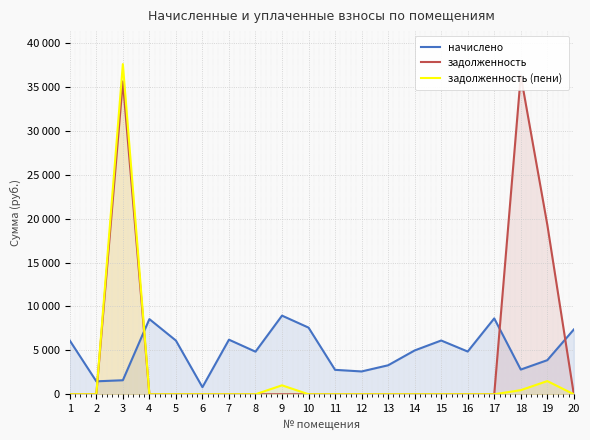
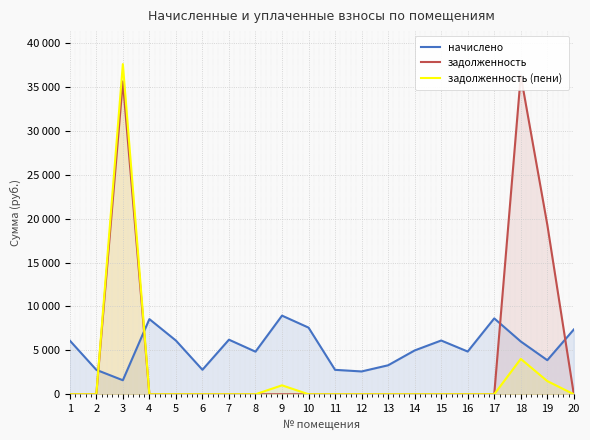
  {
    "начислено": {
      "1": 6000,
-     "2": 1000,
+     "2": 3000,
      "3": 2000,
      "4": 9000,
      "5": 6000,
-     "6": 1000,
+     "6": 3000,
      "7": 6000,
      "8": 5000,
      "9": 9000,
      "10": 8000,
      "11": 3000,
      "12": 3000,
      "13": 3000,
      "14": 5000,
      "15": 6000,
      "16": 5000,
      "17": 9000,
-     "18": 3000,
+     "18": 6000,
      "19": 4000,
      "20": 7000
    },
    "задолженность": {
      "3": 36000,
      "9": 0,
      "19": 19000
    },
    "задолженность (пени)": {
      "3": 38000,
      "9": 1000,
-     "18": 0,
+     "18": 4000,
      "19": 2000
    }
  }
